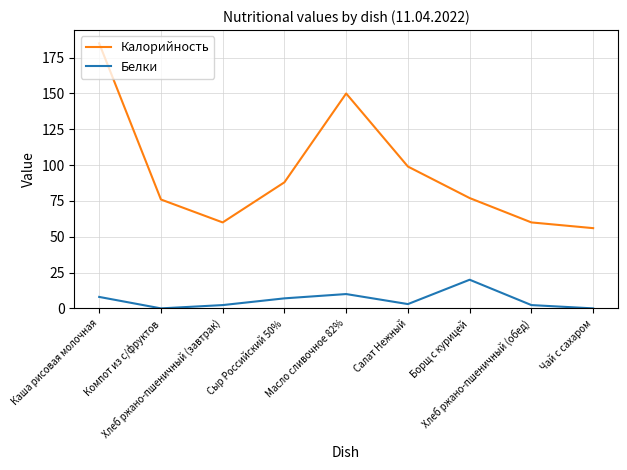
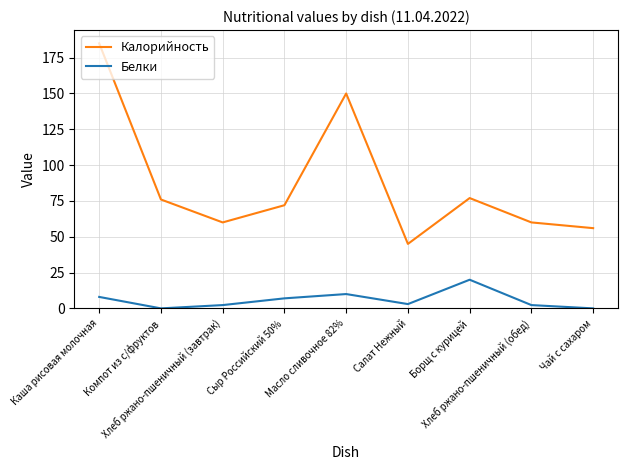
  {
    "Калорийность": {
      "Компот из с/фруктов": 76,
      "Хлеб ржано-пшеничный (завтрак)": 60,
-     "Сыр Российский 50%": 88,
+     "Сыр Российский 50%": 72,
      "Масло сливочное 82%": 150,
-     "Салат Нежный": 99,
+     "Салат Нежный": 45,
      "Борщ с курицей": 77,
      "Хлеб ржано-пшеничный (обед)": 60,
      "Чай с сахаром": 56
    },
    "Белки": {
      "Каша рисовая молочная": 8,
      "Компот из с/фруктов": 0,
      "Хлеб ржано-пшеничный (завтрак)": 2,
      "Сыр Российский 50%": 7,
      "Масло сливочное 82%": 10,
      "Салат Нежный": 3,
      "Борщ с курицей": 20,
      "Хлеб ржано-пшеничный (обед)": 2,
      "Чай с сахаром": 0
    }
  }
